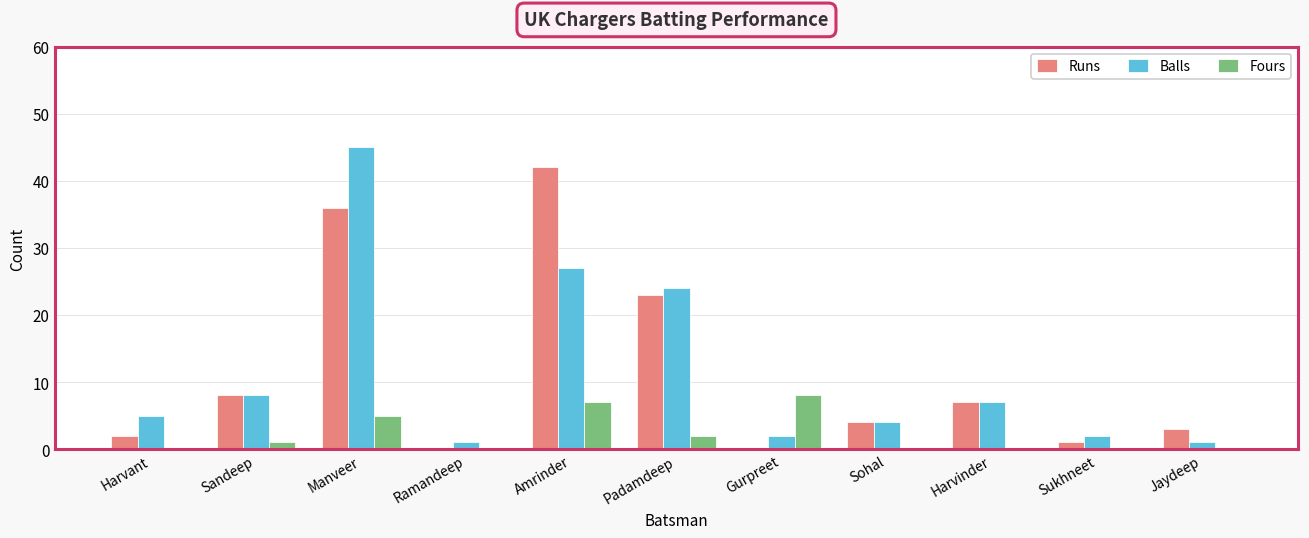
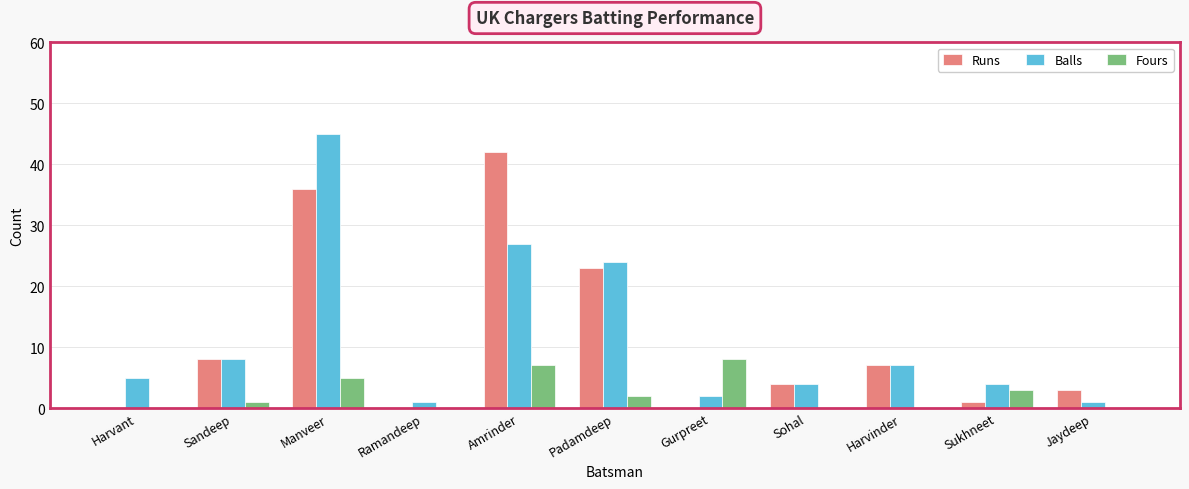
  {
    "Runs": {
-     "Harvant": 2,
+     "Harvant": 0,
      "Sandeep": 8,
      "Manveer": 36,
      "Ramandeep": 0,
      "Amrinder": 42,
      "Padamdeep": 23,
      "Gurpreet": 0,
      "Sohal": 4,
      "Harvinder": 7,
      "Sukhneet": 1,
      "Jaydeep": 3
    },
    "Balls": {
      "Harvant": 5,
      "Sandeep": 8,
      "Manveer": 45,
      "Ramandeep": 1,
      "Amrinder": 27,
      "Padamdeep": 24,
      "Gurpreet": 2,
      "Sohal": 4,
      "Harvinder": 7,
-     "Sukhneet": 2,
+     "Sukhneet": 4,
      "Jaydeep": 1
    },
    "Fours": {
      "Harvant": 0,
      "Sandeep": 1,
      "Manveer": 5,
      "Ramandeep": 0,
      "Amrinder": 7,
      "Padamdeep": 2,
      "Gurpreet": 8,
      "Sohal": 0,
      "Harvinder": 0,
-     "Sukhneet": 0,
+     "Sukhneet": 3,
      "Jaydeep": 0
    }
  }
